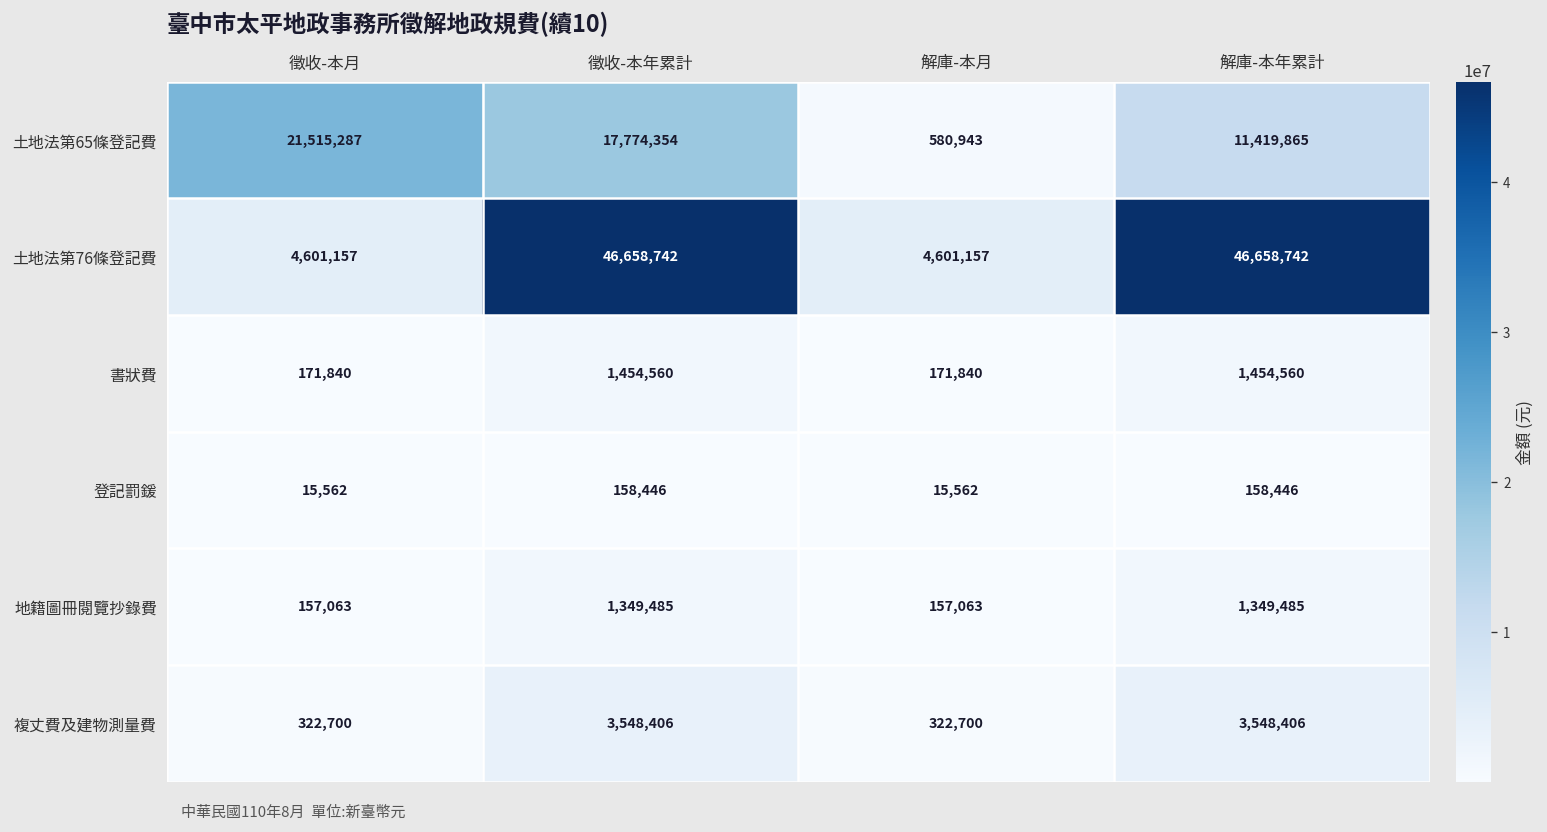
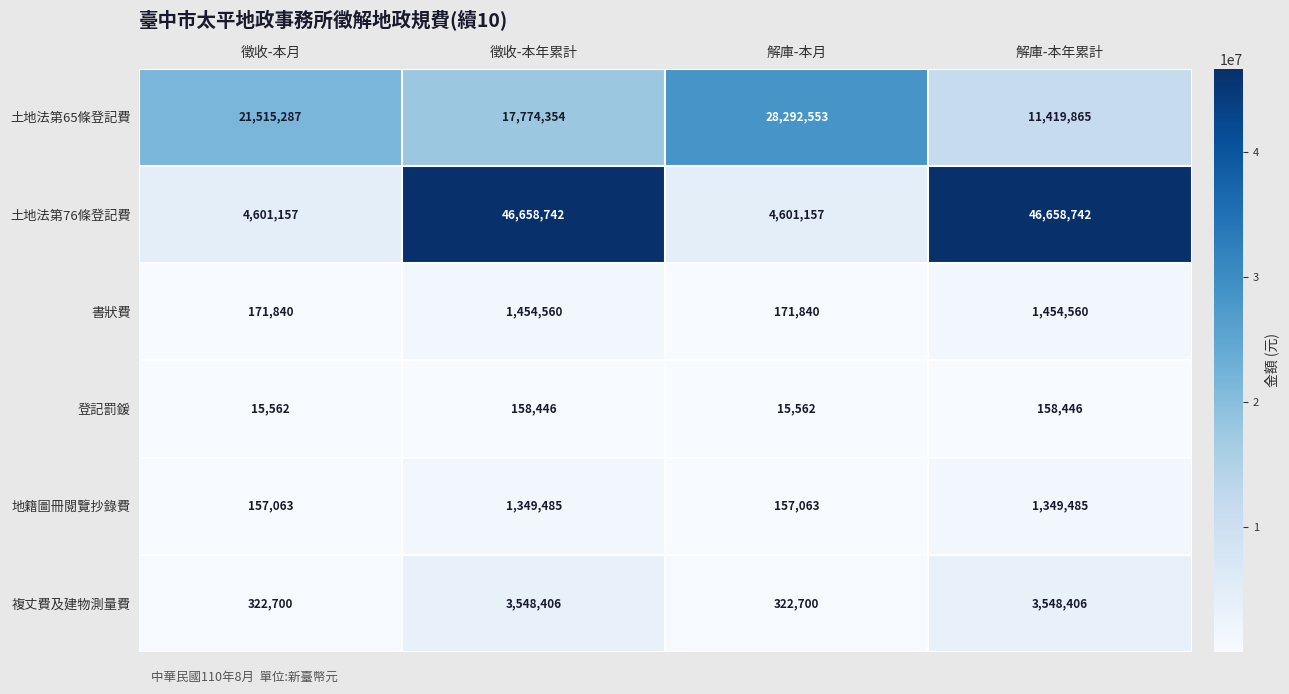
  {
    "土地法第65條登記費": {
      "徵收-本月": "21,515,287",
      "徵收-本年累計": "17,774,354",
-     "解庫-本月": "580,943",
+     "解庫-本月": "28,292,553",
      "解庫-本年累計": "11,419,865"
    },
    "土地法第76條登記費": {
      "徵收-本月": "4,601,157",
      "徵收-本年累計": "46,658,742",
      "解庫-本月": "4,601,157",
      "解庫-本年累計": "46,658,742"
    },
    "書狀費": {
      "徵收-本月": "171,840",
      "徵收-本年累計": "1,454,560",
      "解庫-本月": "171,840",
      "解庫-本年累計": "1,454,560"
    },
    "登記罰鍰": {
      "徵收-本月": "15,562",
      "徵收-本年累計": "158,446",
      "解庫-本月": "15,562",
      "解庫-本年累計": "158,446"
    },
    "地籍圖冊閱覽抄錄費": {
      "徵收-本月": "157,063",
      "徵收-本年累計": "1,349,485",
      "解庫-本月": "157,063",
      "解庫-本年累計": "1,349,485"
    },
    "複丈費及建物測量費": {
      "徵收-本月": "322,700",
      "徵收-本年累計": "3,548,406",
      "解庫-本月": "322,700",
      "解庫-本年累計": "3,548,406"
    }
  }
